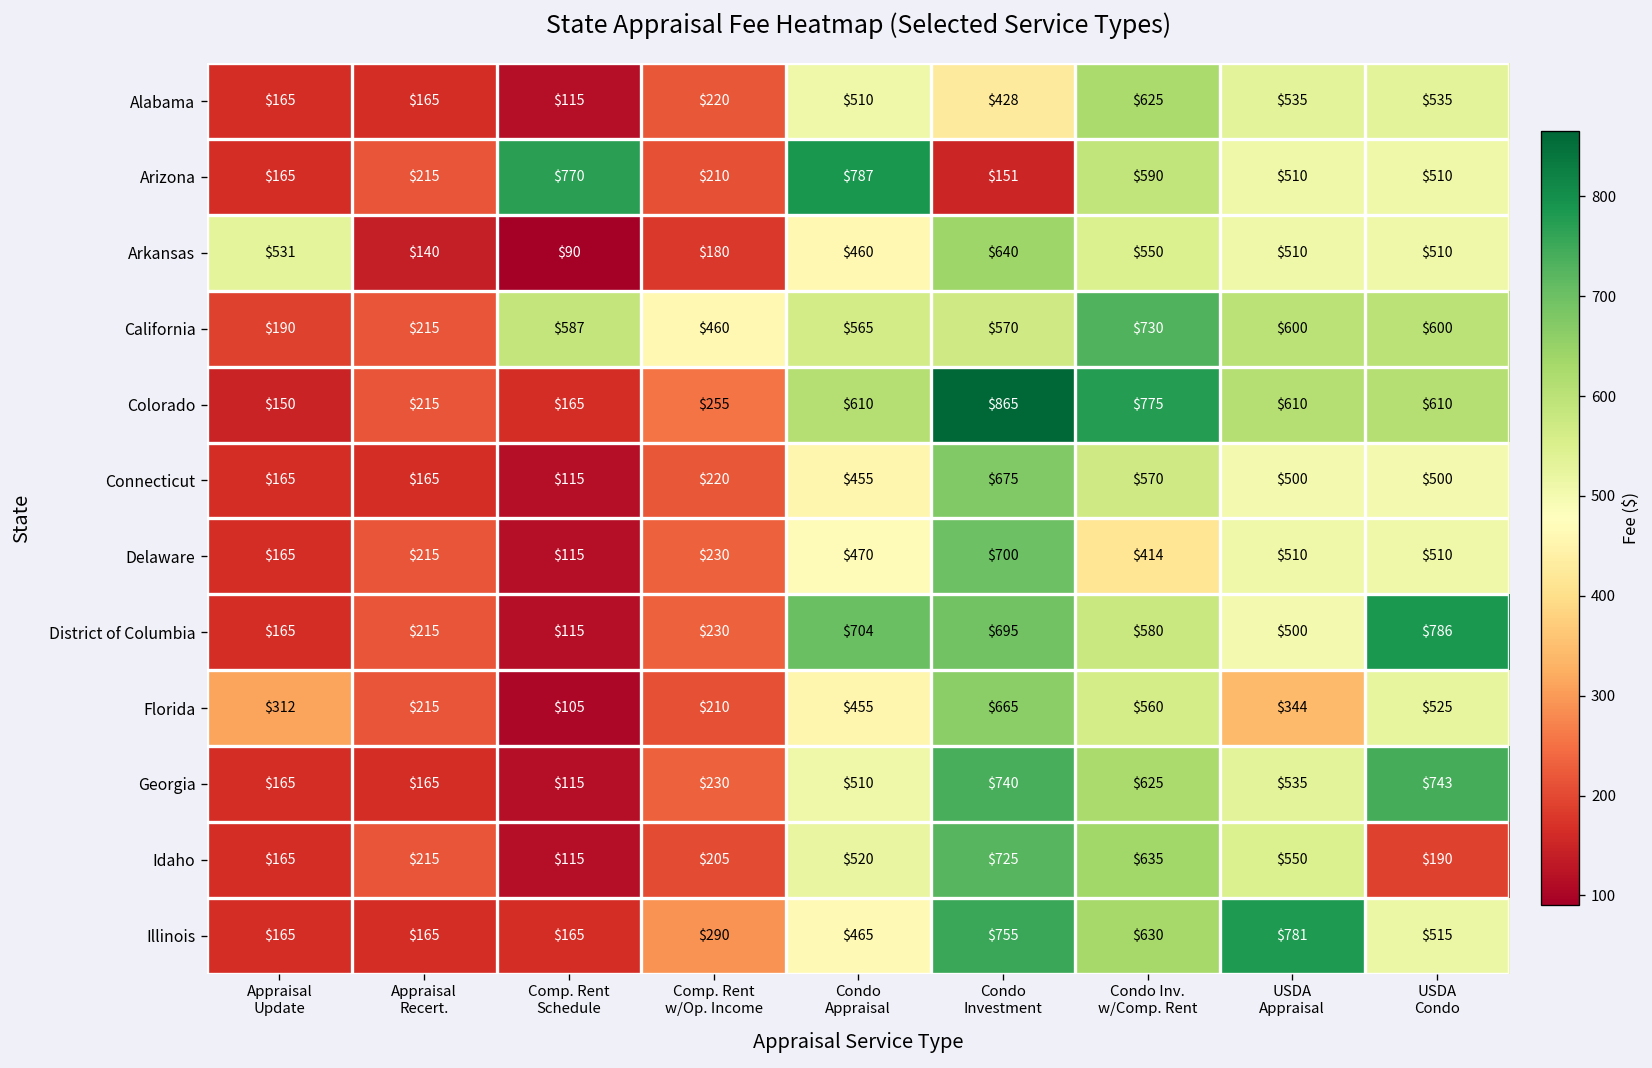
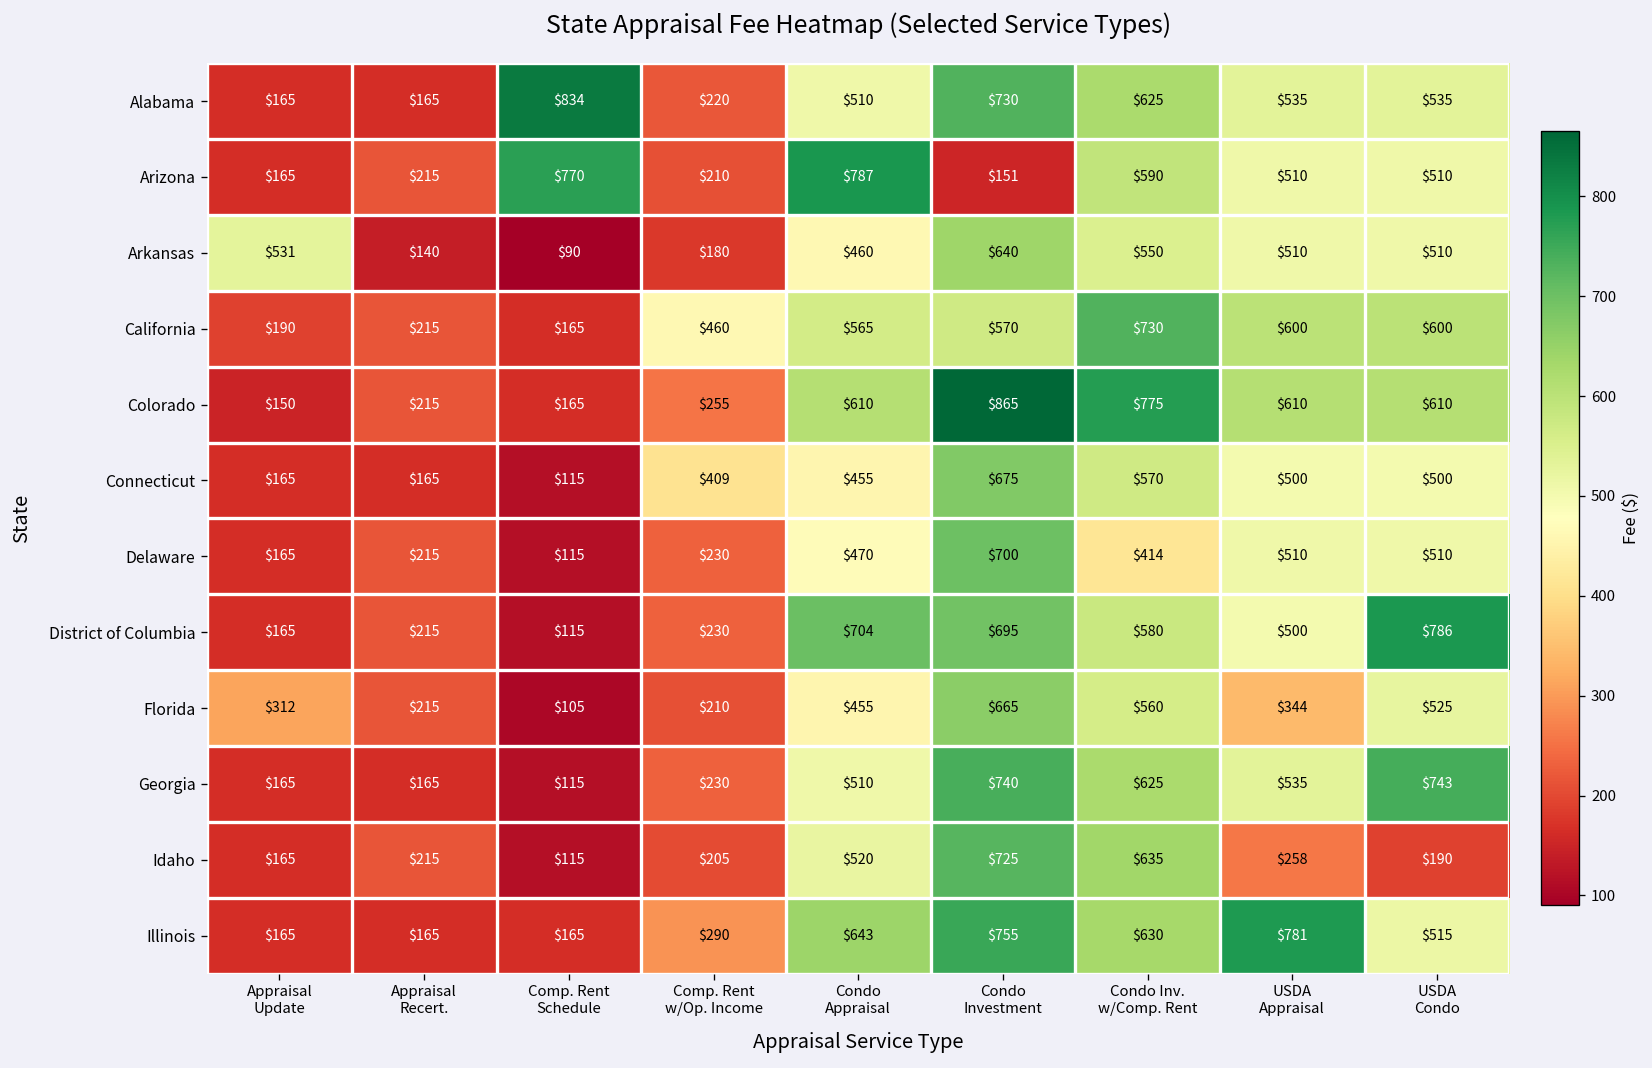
  {
    "Alabama": {
      "Appraisal Update": "$165",
      "Appraisal Recert.": "$165",
-     "Comp. Rent Schedule": "$115",
+     "Comp. Rent Schedule": "$834",
      "Comp. Rent w/Op. Income": "$220",
      "Condo Appraisal": "$510",
-     "Condo Investment": "$428",
+     "Condo Investment": "$730",
      "Condo Inv. w/Comp. Rent": "$625",
      "USDA Appraisal": "$535",
      "USDA Condo": "$535"
    },
    "Arizona": {
      "Appraisal Update": "$165",
      "Appraisal Recert.": "$215",
      "Comp. Rent Schedule": "$770",
      "Comp. Rent w/Op. Income": "$210",
      "Condo Appraisal": "$787",
      "Condo Investment": "$151",
      "Condo Inv. w/Comp. Rent": "$590",
      "USDA Appraisal": "$510",
      "USDA Condo": "$510"
    },
    "Arkansas": {
      "Appraisal Update": "$531",
      "Appraisal Recert.": "$140",
      "Comp. Rent Schedule": "$90",
      "Comp. Rent w/Op. Income": "$180",
      "Condo Appraisal": "$460",
      "Condo Investment": "$640",
      "Condo Inv. w/Comp. Rent": "$550",
      "USDA Appraisal": "$510",
      "USDA Condo": "$510"
    },
    "California": {
      "Appraisal Update": "$190",
      "Appraisal Recert.": "$215",
-     "Comp. Rent Schedule": "$587",
+     "Comp. Rent Schedule": "$165",
      "Comp. Rent w/Op. Income": "$460",
      "Condo Appraisal": "$565",
      "Condo Investment": "$570",
      "Condo Inv. w/Comp. Rent": "$730",
      "USDA Appraisal": "$600",
      "USDA Condo": "$600"
    },
    "Colorado": {
      "Appraisal Update": "$150",
      "Appraisal Recert.": "$215",
      "Comp. Rent Schedule": "$165",
      "Comp. Rent w/Op. Income": "$255",
      "Condo Appraisal": "$610",
      "Condo Investment": "$865",
      "Condo Inv. w/Comp. Rent": "$775",
      "USDA Appraisal": "$610",
      "USDA Condo": "$610"
    },
    "Connecticut": {
      "Appraisal Update": "$165",
      "Appraisal Recert.": "$165",
      "Comp. Rent Schedule": "$115",
-     "Comp. Rent w/Op. Income": "$220",
+     "Comp. Rent w/Op. Income": "$409",
      "Condo Appraisal": "$455",
      "Condo Investment": "$675",
      "Condo Inv. w/Comp. Rent": "$570",
      "USDA Appraisal": "$500",
      "USDA Condo": "$500"
    },
    "Delaware": {
      "Appraisal Update": "$165",
      "Appraisal Recert.": "$215",
      "Comp. Rent Schedule": "$115",
      "Comp. Rent w/Op. Income": "$230",
      "Condo Appraisal": "$470",
      "Condo Investment": "$700",
      "Condo Inv. w/Comp. Rent": "$414",
      "USDA Appraisal": "$510",
      "USDA Condo": "$510"
    },
    "District of Columbia": {
      "Appraisal Update": "$165",
      "Appraisal Recert.": "$215",
      "Comp. Rent Schedule": "$115",
      "Comp. Rent w/Op. Income": "$230",
      "Condo Appraisal": "$704",
      "Condo Investment": "$695",
      "Condo Inv. w/Comp. Rent": "$580",
      "USDA Appraisal": "$500",
      "USDA Condo": "$786"
    },
    "Florida": {
      "Appraisal Update": "$312",
      "Appraisal Recert.": "$215",
      "Comp. Rent Schedule": "$105",
      "Comp. Rent w/Op. Income": "$210",
      "Condo Appraisal": "$455",
      "Condo Investment": "$665",
      "Condo Inv. w/Comp. Rent": "$560",
      "USDA Appraisal": "$344",
      "USDA Condo": "$525"
    },
    "Georgia": {
      "Appraisal Update": "$165",
      "Appraisal Recert.": "$165",
      "Comp. Rent Schedule": "$115",
      "Comp. Rent w/Op. Income": "$230",
      "Condo Appraisal": "$510",
      "Condo Investment": "$740",
      "Condo Inv. w/Comp. Rent": "$625",
      "USDA Appraisal": "$535",
      "USDA Condo": "$743"
    },
    "Idaho": {
      "Appraisal Update": "$165",
      "Appraisal Recert.": "$215",
      "Comp. Rent Schedule": "$115",
      "Comp. Rent w/Op. Income": "$205",
      "Condo Appraisal": "$520",
      "Condo Investment": "$725",
      "Condo Inv. w/Comp. Rent": "$635",
-     "USDA Appraisal": "$550",
+     "USDA Appraisal": "$258",
      "USDA Condo": "$190"
    },
    "Illinois": {
      "Appraisal Update": "$165",
      "Appraisal Recert.": "$165",
      "Comp. Rent Schedule": "$165",
      "Comp. Rent w/Op. Income": "$290",
-     "Condo Appraisal": "$465",
+     "Condo Appraisal": "$643",
      "Condo Investment": "$755",
      "Condo Inv. w/Comp. Rent": "$630",
      "USDA Appraisal": "$781",
      "USDA Condo": "$515"
    }
  }
